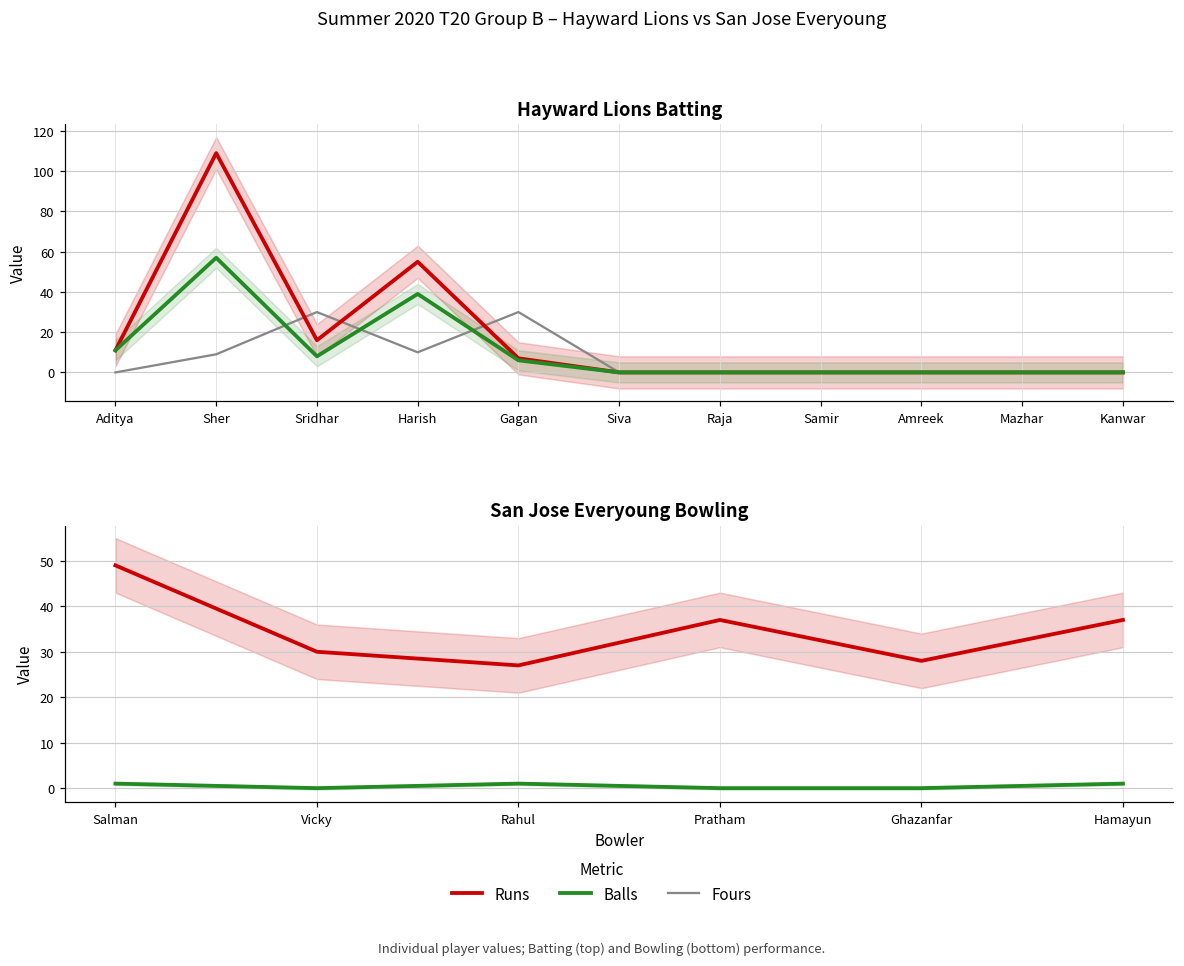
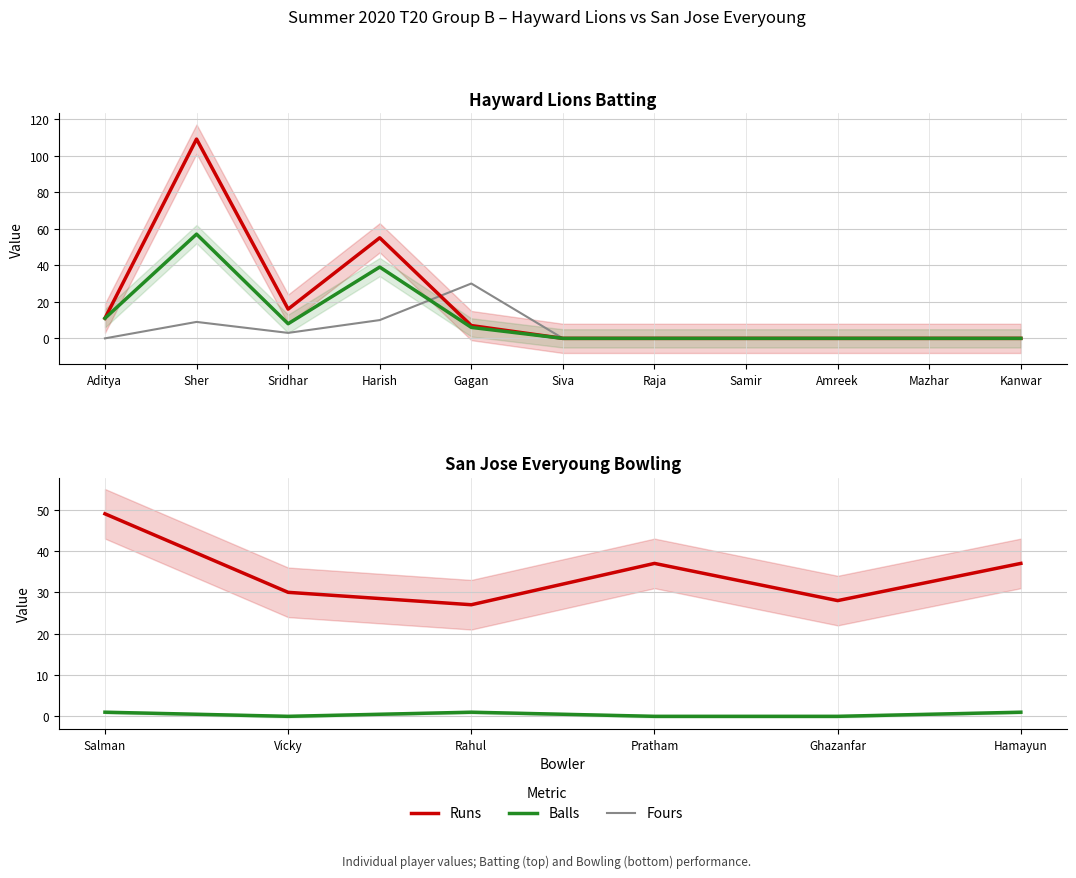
  {
    "Hayward Lions Batting": {
      "Fours": {
        "Aditya": 0,
        "Sher": 9,
-       "Sridhar": 30,
+       "Sridhar": 3,
        "Harish": 10,
        "Gagan": 30
      }
    }
  }
